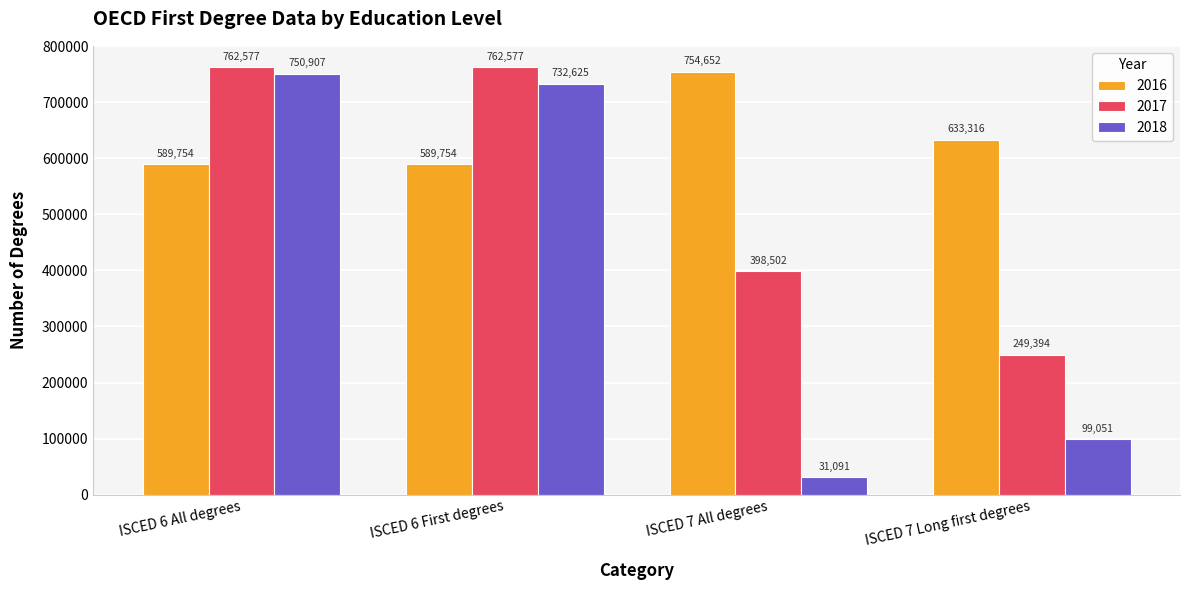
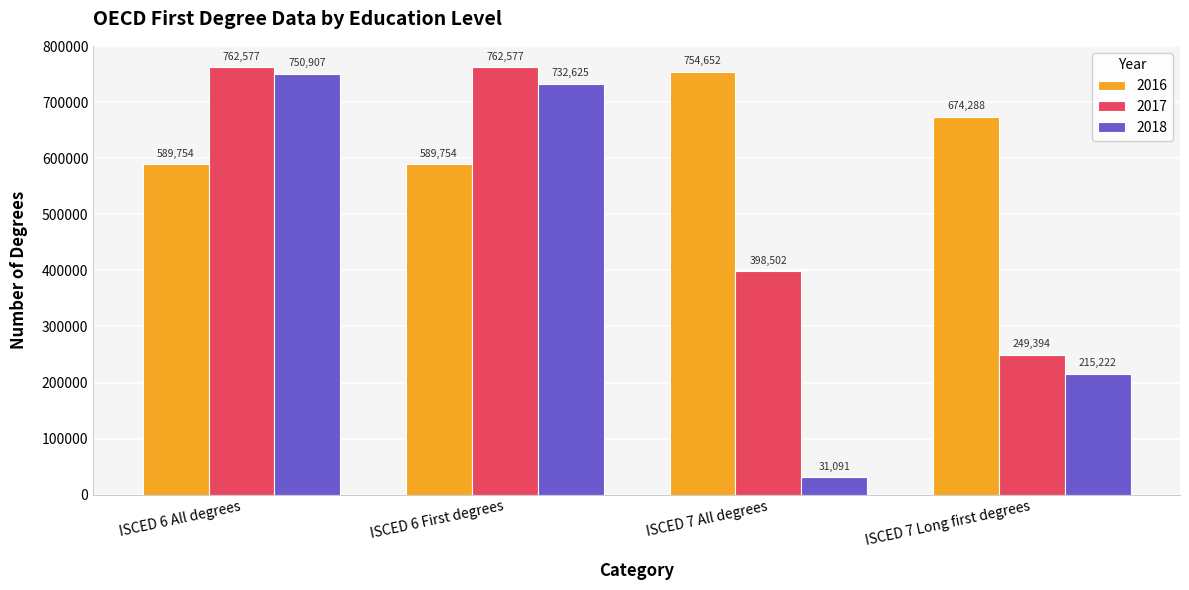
  {
    "2016": {
      "ISCED 6 All degrees": "589,754",
      "ISCED 6 First degrees": "589,754",
      "ISCED 7 All degrees": "754,652",
-     "ISCED 7 Long first degrees": "633,316"
+     "ISCED 7 Long first degrees": "674,288"
    },
    "2017": {
      "ISCED 6 All degrees": "762,577",
      "ISCED 6 First degrees": "762,577",
      "ISCED 7 All degrees": "398,502",
      "ISCED 7 Long first degrees": "249,394"
    },
    "2018": {
      "ISCED 6 All degrees": "750,907",
      "ISCED 6 First degrees": "732,625",
      "ISCED 7 All degrees": "31,091",
-     "ISCED 7 Long first degrees": "99,051"
+     "ISCED 7 Long first degrees": "215,222"
    }
  }
